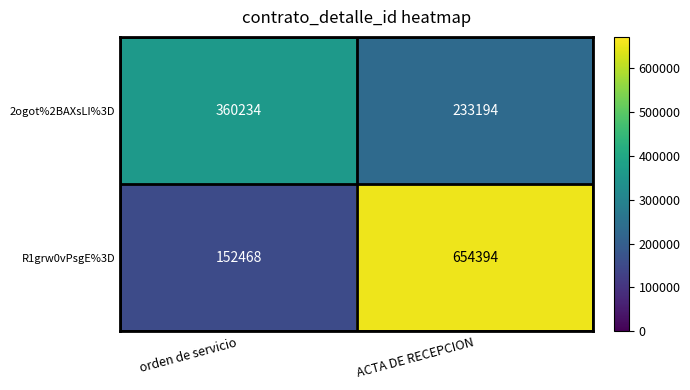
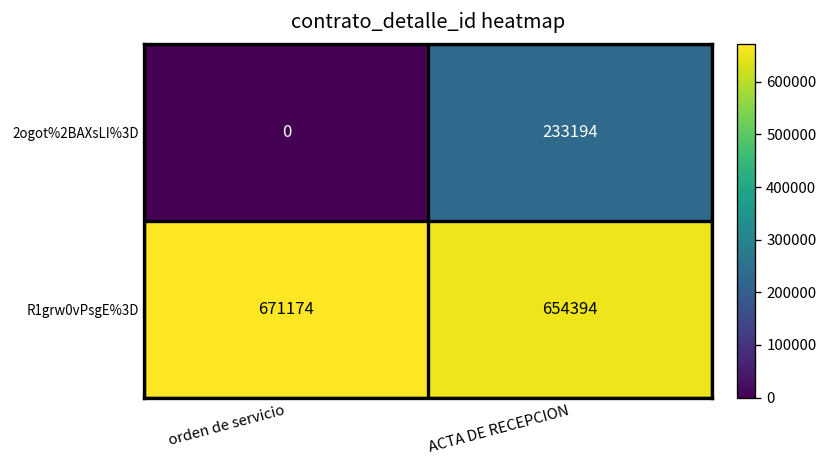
  {
    "2ogot%2BAXsLI%3D": {
-     "orden de servicio": 360234,
+     "orden de servicio": 0,
      "ACTA DE RECEPCION": 233194
    },
    "R1grw0vPsgE%3D": {
-     "orden de servicio": 152468,
+     "orden de servicio": 671174,
      "ACTA DE RECEPCION": 654394
    }
  }
